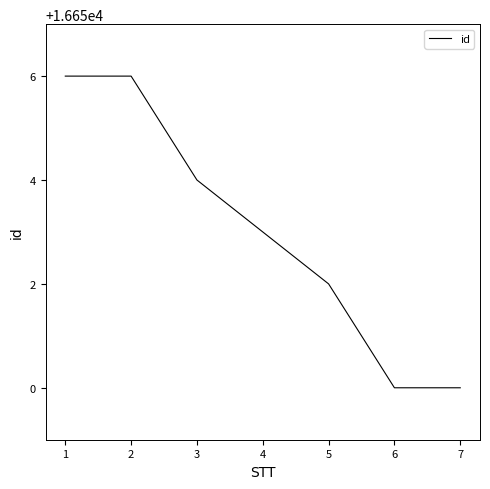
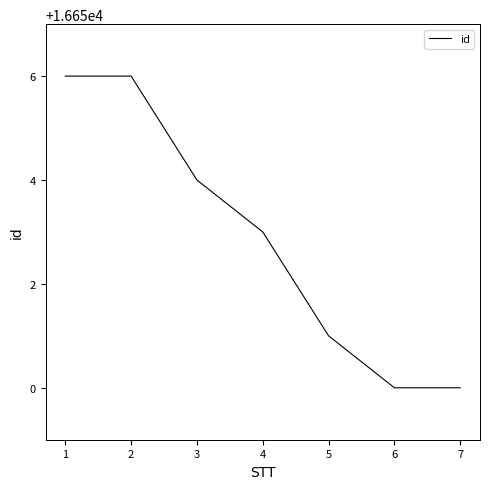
  {
    "1": 16656,
    "2": 16656,
    "3": 16654,
    "4": 16653,
-   "5": 16652,
+   "5": 16651,
    "6": 16650,
    "7": 16650
  }
